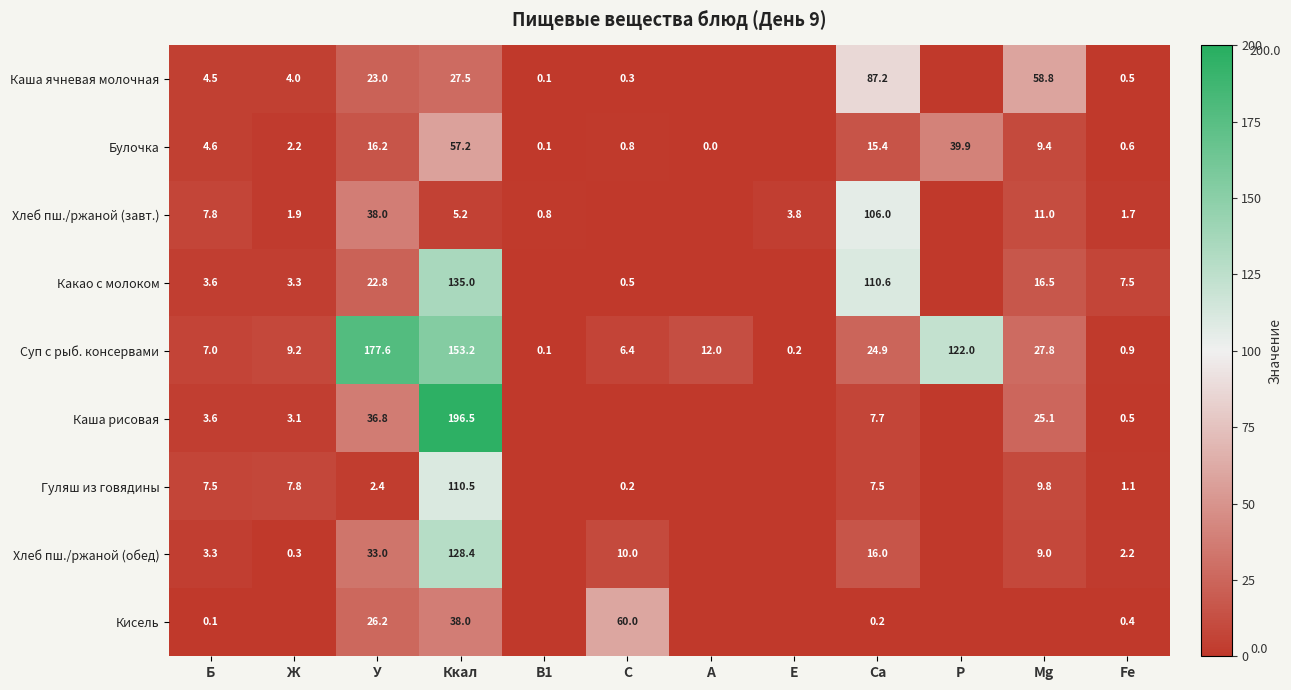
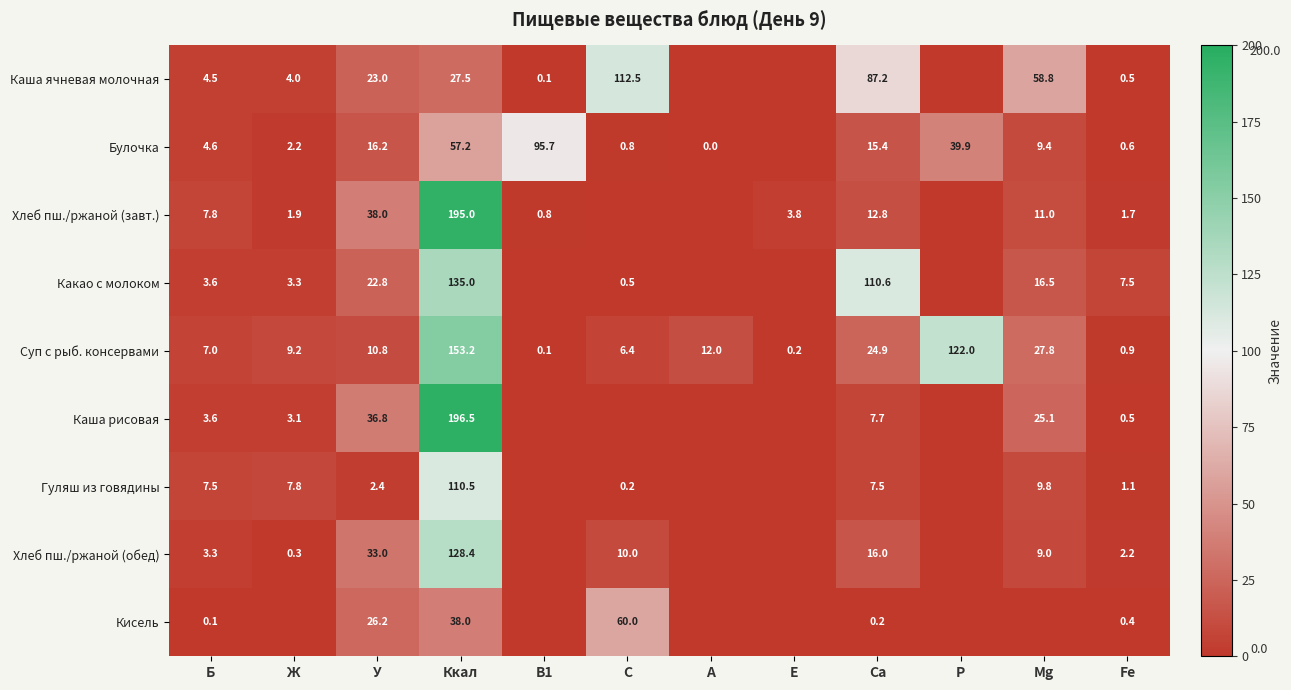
  {
    "Каша ячневая молочная": {
      "Б": 4.5,
      "Ж": 4.0,
      "У": 23.0,
      "Ккал": 27.5,
      "В1": 0.1,
-     "С": 0.3,
+     "С": 112.5,
      "Ca": 87.2,
      "Mg": 58.8,
      "Fe": 0.5
    },
    "Булочка": {
      "Б": 4.6,
      "Ж": 2.2,
      "У": 16.2,
      "Ккал": 57.2,
-     "В1": 0.1,
+     "В1": 95.7,
      "С": 0.8,
      "А": 0.0,
      "Ca": 15.4,
      "P": 39.9,
      "Mg": 9.4,
      "Fe": 0.6
    },
    "Хлеб пш./ржаной (завт.)": {
      "Б": 7.8,
      "Ж": 1.9,
      "У": 38.0,
-     "Ккал": 5.2,
+     "Ккал": 195.0,
      "В1": 0.8,
      "Е": 3.8,
-     "Ca": 106.0,
+     "Ca": 12.8,
      "Mg": 11.0,
      "Fe": 1.7
    },
    "Какао с молоком": {
      "Б": 3.6,
      "Ж": 3.3,
      "У": 22.8,
      "Ккал": 135.0,
      "С": 0.5,
      "Ca": 110.6,
      "Mg": 16.5,
      "Fe": 7.5
    },
    "Суп с рыб. консервами": {
      "Б": 7.0,
      "Ж": 9.2,
-     "У": 177.6,
+     "У": 10.8,
      "Ккал": 153.2,
      "В1": 0.1,
      "С": 6.4,
      "А": 12.0,
      "Е": 0.2,
      "Ca": 24.9,
      "P": 122.0,
      "Mg": 27.8,
      "Fe": 0.9
    },
    "Каша рисовая": {
      "Б": 3.6,
      "Ж": 3.1,
      "У": 36.8,
      "Ккал": 196.5,
      "Ca": 7.7,
      "Mg": 25.1,
      "Fe": 0.5
    },
    "Гуляш из говядины": {
      "Б": 7.5,
      "Ж": 7.8,
      "У": 2.4,
      "Ккал": 110.5,
      "С": 0.2,
      "Ca": 7.5,
      "Mg": 9.8,
      "Fe": 1.1
    },
    "Хлеб пш./ржаной (обед)": {
      "Б": 3.3,
      "Ж": 0.3,
      "У": 33.0,
      "Ккал": 128.4,
      "С": 10.0,
      "Ca": 16.0,
      "Mg": 9.0,
      "Fe": 2.2
    },
    "Кисель": {
      "Б": 0.1,
      "У": 26.2,
      "Ккал": 38.0,
      "С": 60.0,
      "Ca": 0.2,
      "Fe": 0.4
    }
  }
